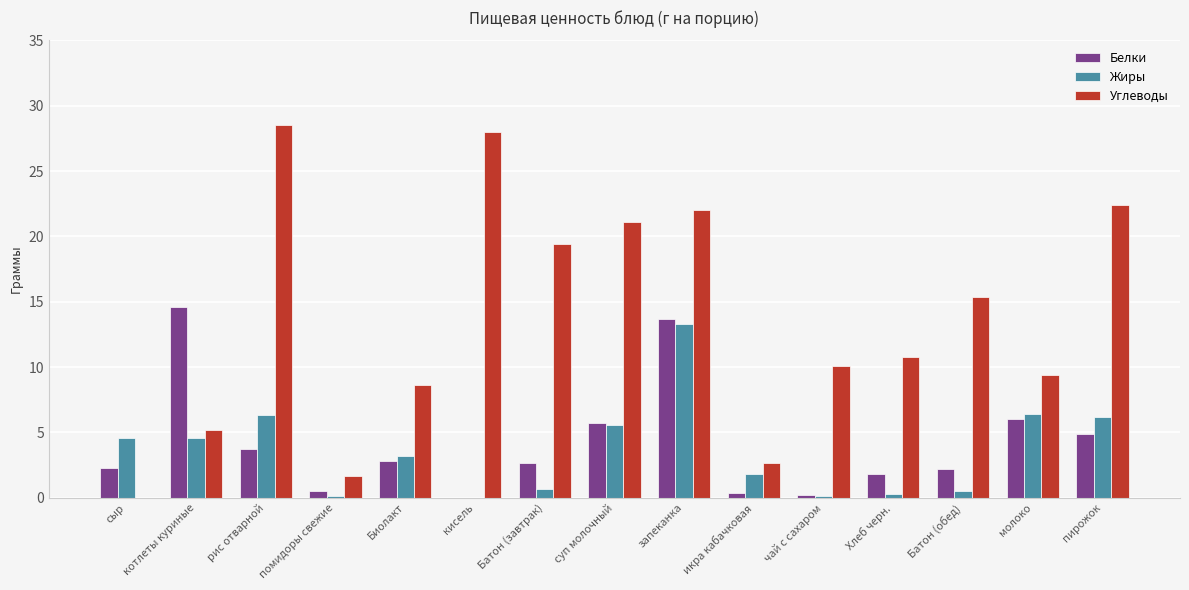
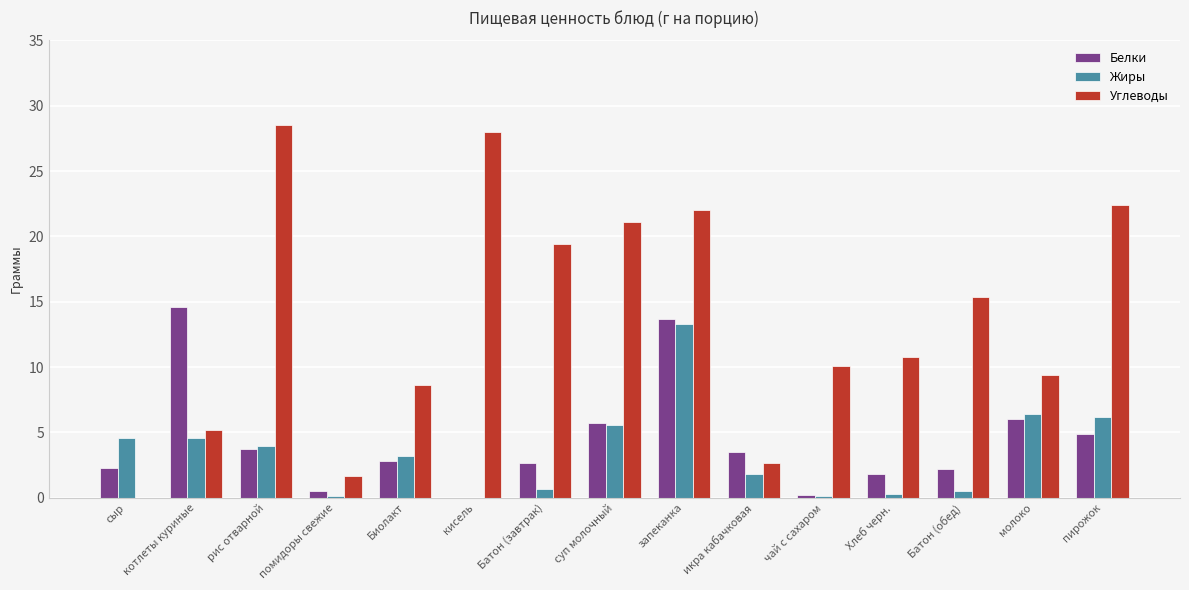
  {
    "Белки": {
      "сыр": 2.3,
      "котлеты куриные": 14.6,
      "рис отварной": 3.7,
      "помидоры свежие": 0.5,
      "Биолакт": 2.8,
      "кисель": 0.0,
      "Батон (завтрак)": 2.7,
      "суп молочный": 5.7,
      "запеканка": 13.7,
-     "икра кабачковая": 0.4,
+     "икра кабачковая": 3.5,
      "чай с сахаром": 0.2,
      "Хлеб черн.": 1.8,
      "Батон (обед)": 2.2,
      "молоко": 6.0,
      "пирожок": 4.9
    },
    "Жиры": {
      "сыр": 4.6,
      "котлеты куриные": 4.6,
-     "рис отварной": 6.3,
+     "рис отварной": 4.0,
      "Биолакт": 3.2,
      "кисель": 0.0,
      "Батон (завтрак)": 0.7,
      "суп молочный": 5.6,
      "запеканка": 13.3,
      "икра кабачковая": 1.8,
      "Хлеб черн.": 0.3,
      "Батон (обед)": 0.5,
      "молоко": 6.4,
      "пирожок": 6.2
    },
    "Углеводы": {
      "сыр": 0.0,
      "котлеты куриные": 5.2,
      "рис отварной": 28.5,
      "помидоры свежие": 1.7,
      "Биолакт": 8.6,
      "кисель": 28.0,
      "Батон (завтрак)": 19.4,
      "суп молочный": 21.1,
      "запеканка": 22.0,
      "икра кабачковая": 2.7,
      "чай с сахаром": 10.1,
      "Хлеб черн.": 10.8,
      "Батон (обед)": 15.4,
      "молоко": 9.4,
      "пирожок": 22.4
    }
  }
